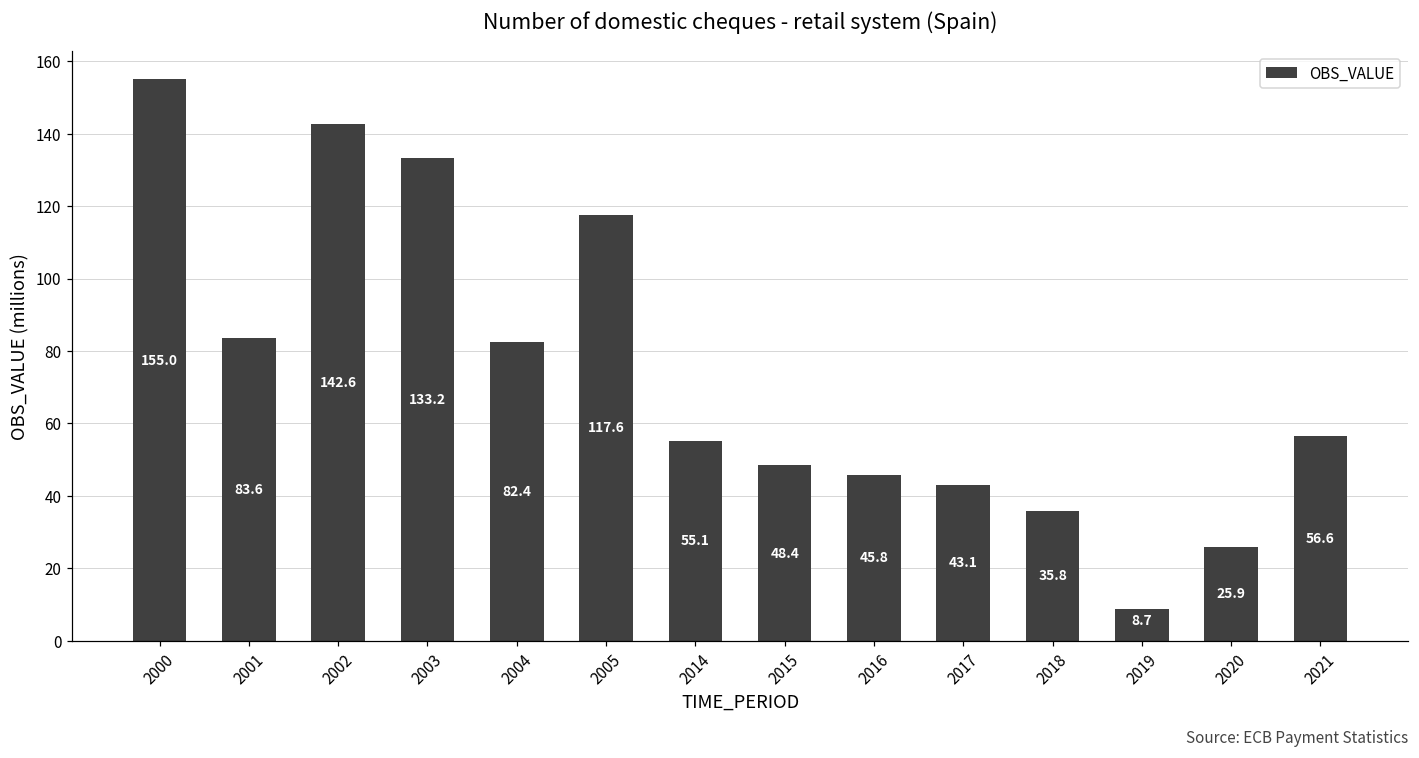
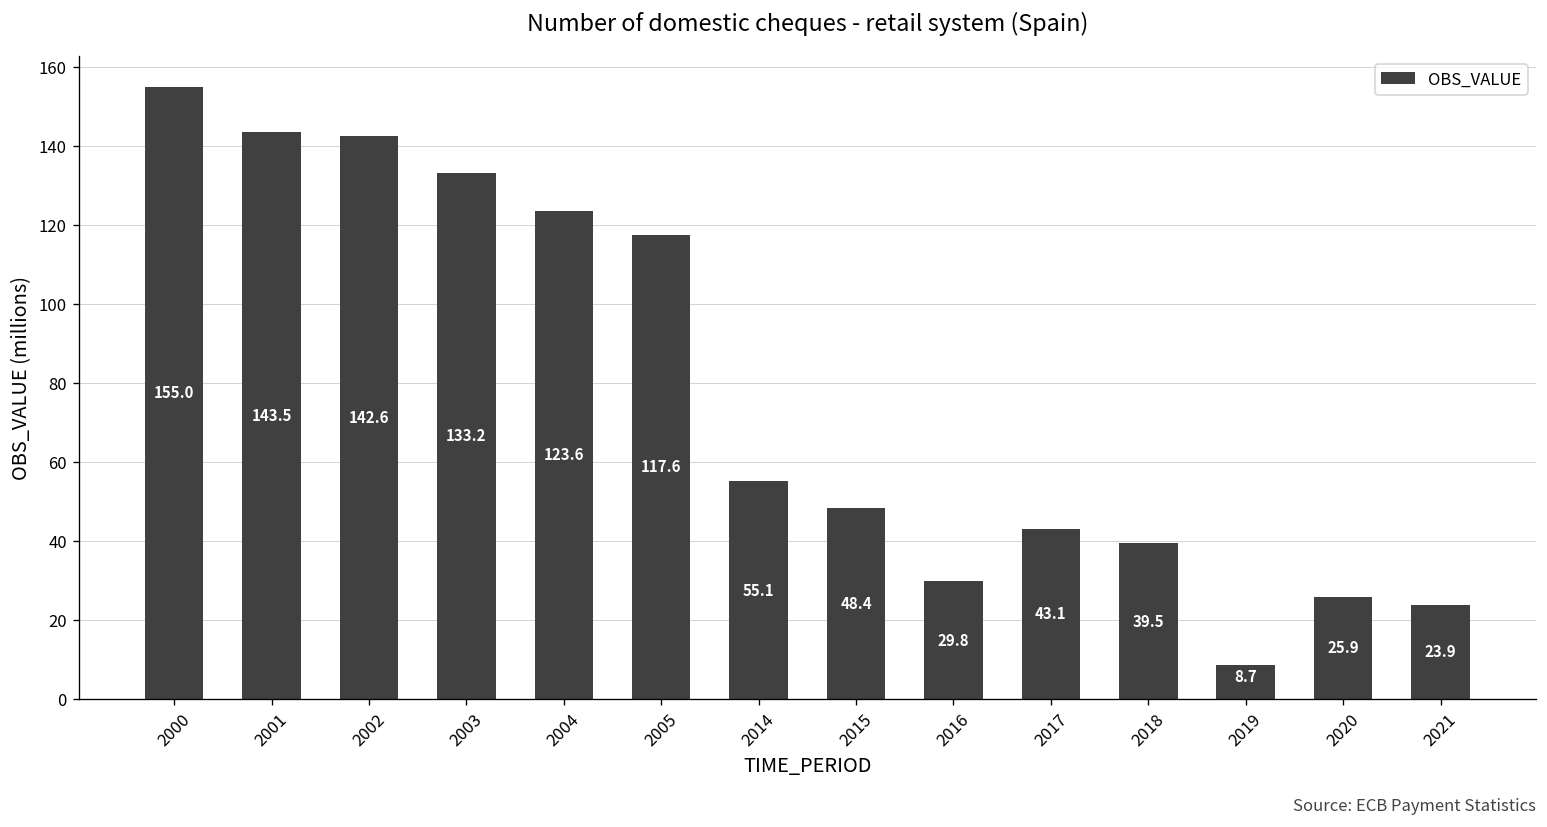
  {
    "2000": 155.0,
-   "2001": 83.6,
+   "2001": 143.5,
    "2002": 142.6,
    "2003": 133.2,
-   "2004": 82.4,
+   "2004": 123.6,
    "2005": 117.6,
    "2014": 55.1,
    "2015": 48.4,
-   "2016": 45.8,
+   "2016": 29.8,
    "2017": 43.1,
-   "2018": 35.8,
+   "2018": 39.5,
    "2019": 8.7,
    "2020": 25.9,
-   "2021": 56.6
+   "2021": 23.9
  }
